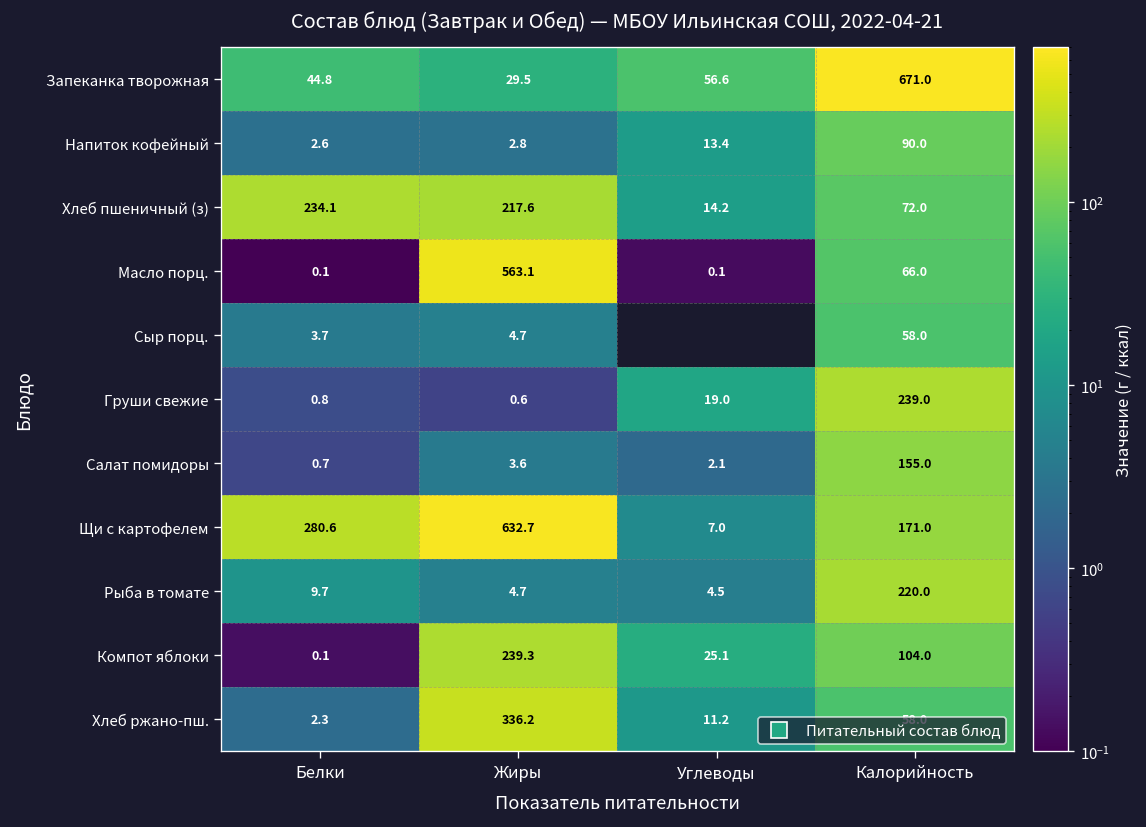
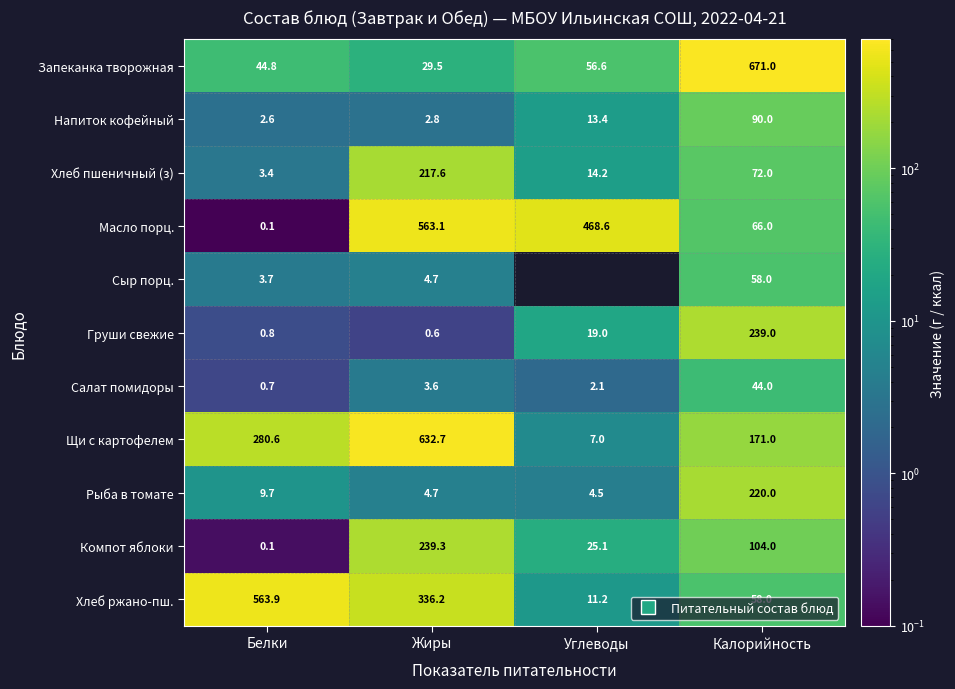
  {
    "Запеканка творожная": {
      "Белки": 44.8,
      "Жиры": 29.5,
      "Углеводы": 56.6,
      "Калорийность": 671.0
    },
    "Напиток кофейный": {
      "Белки": 2.6,
      "Жиры": 2.8,
      "Углеводы": 13.4,
      "Калорийность": 90.0
    },
    "Хлеб пшеничный (з)": {
-     "Белки": 234.1,
+     "Белки": 3.4,
      "Жиры": 217.6,
      "Углеводы": 14.2,
      "Калорийность": 72.0
    },
    "Масло порц.": {
      "Белки": 0.1,
      "Жиры": 563.1,
-     "Углеводы": 0.1,
+     "Углеводы": 468.6,
      "Калорийность": 66.0
    },
    "Сыр порц.": {
      "Белки": 3.7,
      "Жиры": 4.7,
      "Калорийность": 58.0
    },
    "Груши свежие": {
      "Белки": 0.8,
      "Жиры": 0.6,
      "Углеводы": 19.0,
      "Калорийность": 239.0
    },
    "Салат помидоры": {
      "Белки": 0.7,
      "Жиры": 3.6,
      "Углеводы": 2.1,
-     "Калорийность": 155.0
+     "Калорийность": 44.0
    },
    "Щи с картофелем": {
      "Белки": 280.6,
      "Жиры": 632.7,
      "Углеводы": 7.0,
      "Калорийность": 171.0
    },
    "Рыба в томате": {
      "Белки": 9.7,
      "Жиры": 4.7,
      "Углеводы": 4.5,
      "Калорийность": 220.0
    },
    "Компот яблоки": {
      "Белки": 0.1,
      "Жиры": 239.3,
      "Углеводы": 25.1,
      "Калорийность": 104.0
    },
    "Хлеб ржано-пш.": {
-     "Белки": 2.3,
+     "Белки": 563.9,
      "Жиры": 336.2,
      "Углеводы": 11.2
    }
  }
